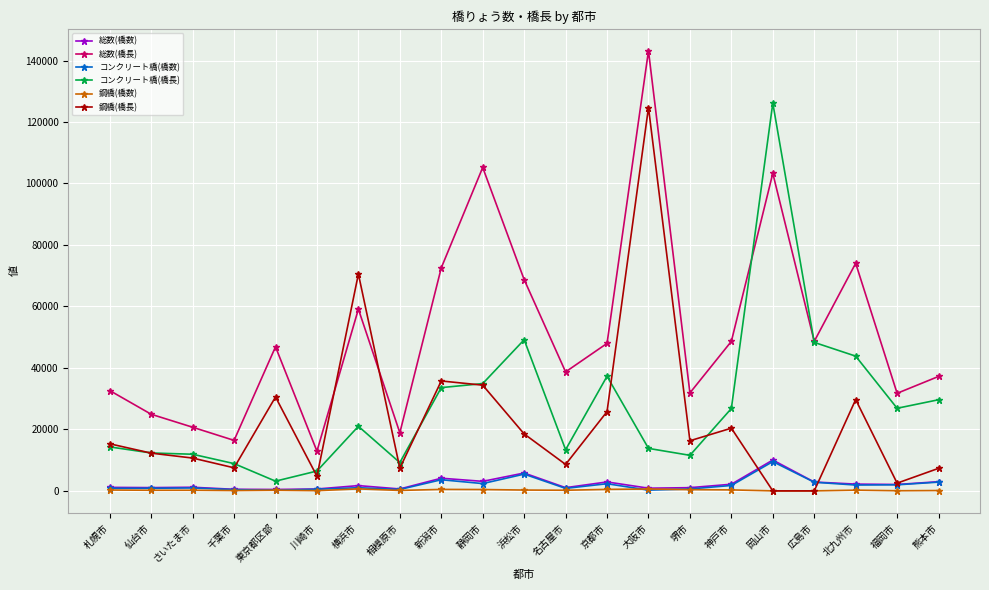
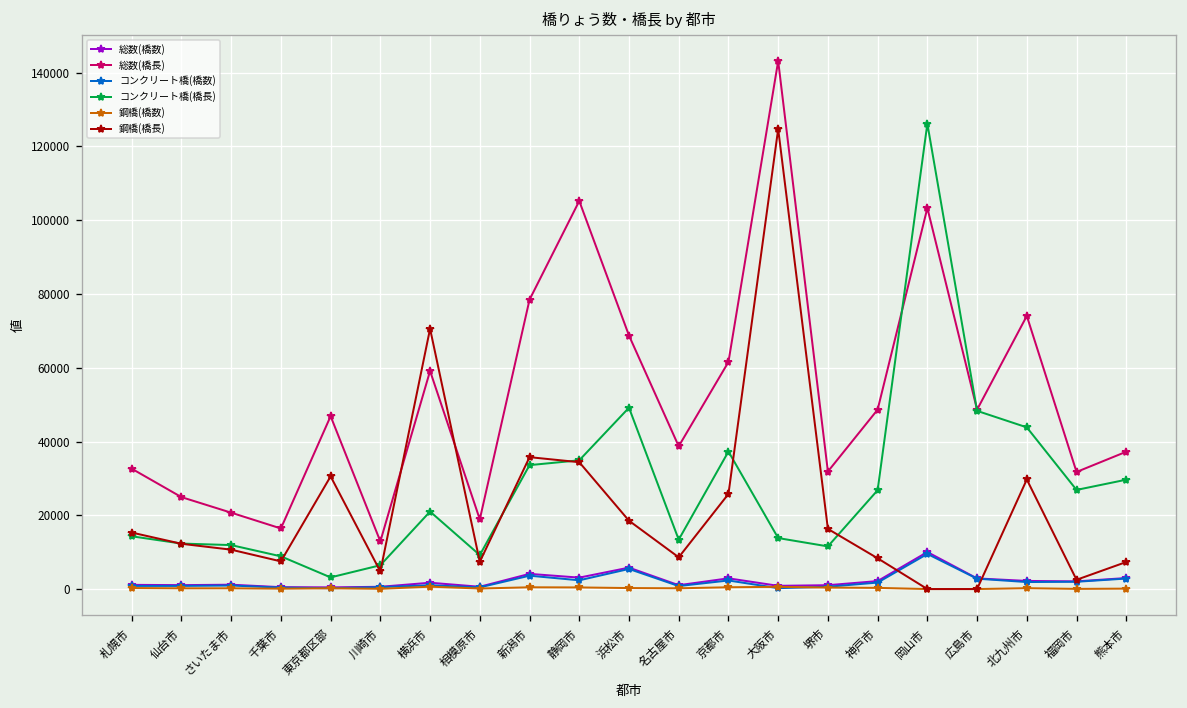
  {
    "総数(橋長)": {
      "札幌市": 33000,
      "仙台市": 25000,
      "さいたま市": 21000,
      "千葉市": 16000,
      "東京都区部": 47000,
      "川崎市": 13000,
      "横浜市": 59000,
      "相模原市": 19000,
-     "新潟市": 73000,
+     "新潟市": 78000,
      "静岡市": 105000,
      "浜松市": 69000,
      "名古屋市": 39000,
-     "京都市": 48000,
+     "京都市": 62000,
      "大阪市": 143000,
      "堺市": 32000,
      "神戸市": 49000,
      "岡山市": 103000,
      "北九州市": 74000,
      "福岡市": 32000,
      "熊本市": 37000
    },
    "コンクリート橋(橋長)": {
      "札幌市": 14000,
      "さいたま市": 12000,
      "千葉市": 9000,
      "東京都区部": 3000,
      "川崎市": 6000,
      "横浜市": 21000,
      "相模原市": 9000,
      "新潟市": 34000,
      "浜松市": 49000,
      "名古屋市": 13000,
      "京都市": 37000,
      "大阪市": 14000,
      "堺市": 12000,
      "神戸市": 27000,
      "岡山市": 126000,
      "北九州市": 44000,
      "福岡市": 27000,
      "熊本市": 30000
    },
    "鋼橋(橋数)": {
      "新潟市": 0,
      "静岡市": 0,
      "浜松市": 0,
      "京都市": 0,
      "神戸市": 0,
      "北九州市": 0,
      "福岡市": 0,
      "熊本市": 0
    },
    "鋼橋(橋長)": {
      "札幌市": 15000,
      "さいたま市": 11000,
      "千葉市": 8000,
      "東京都区部": 31000,
      "川崎市": 5000,
      "横浜市": 71000,
      "相模原市": 7000,
      "新潟市": 36000,
      "浜松市": 19000,
      "名古屋市": 9000,
      "京都市": 26000,
      "大阪市": 125000,
      "堺市": 16000,
-     "神戸市": 20000,
+     "神戸市": 8000,
      "北九州市": 30000,
      "熊本市": 7000
    }
  }
